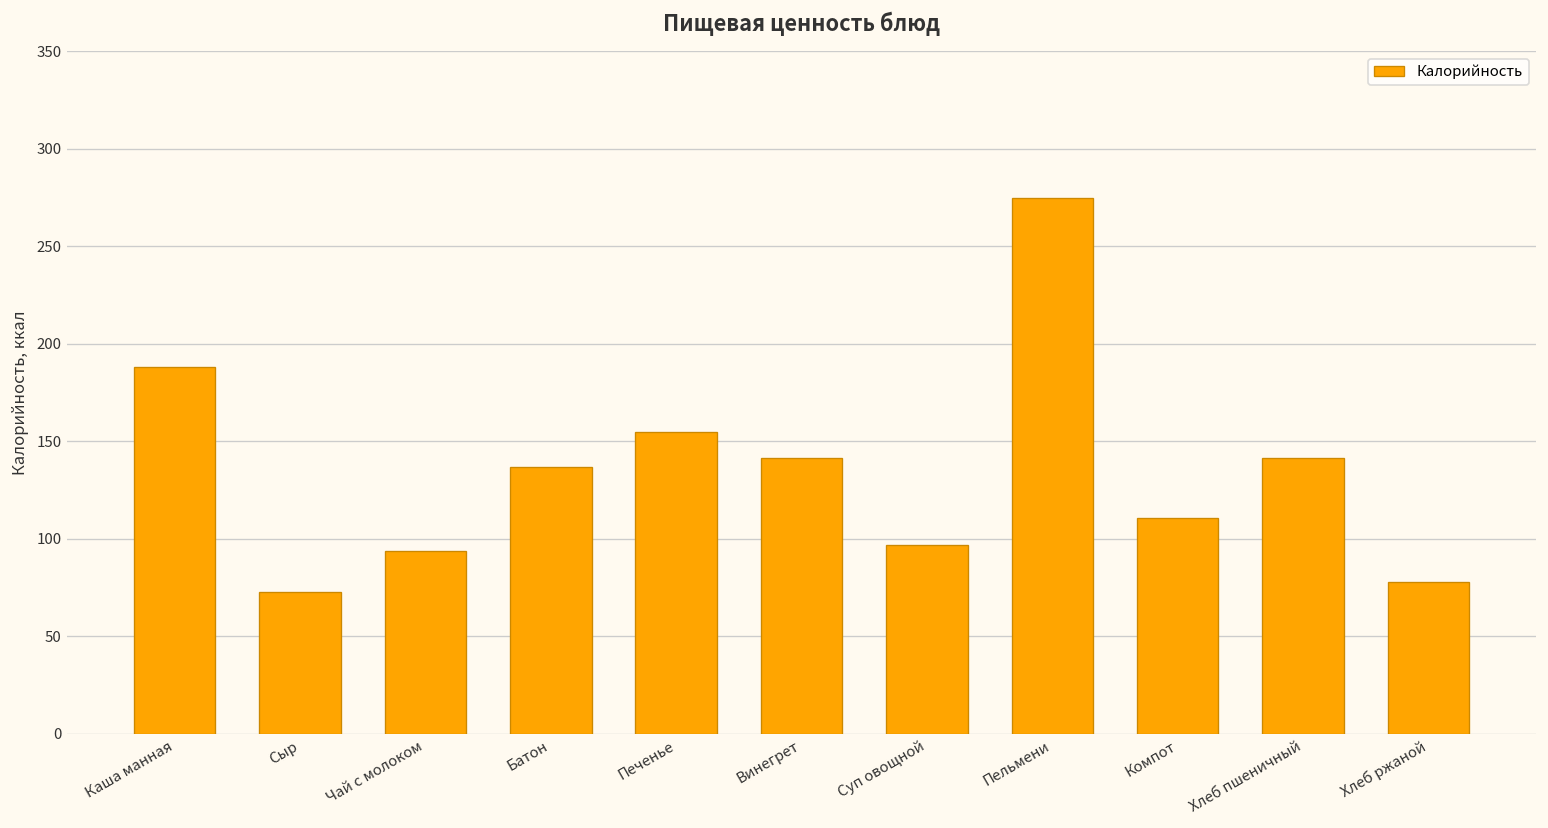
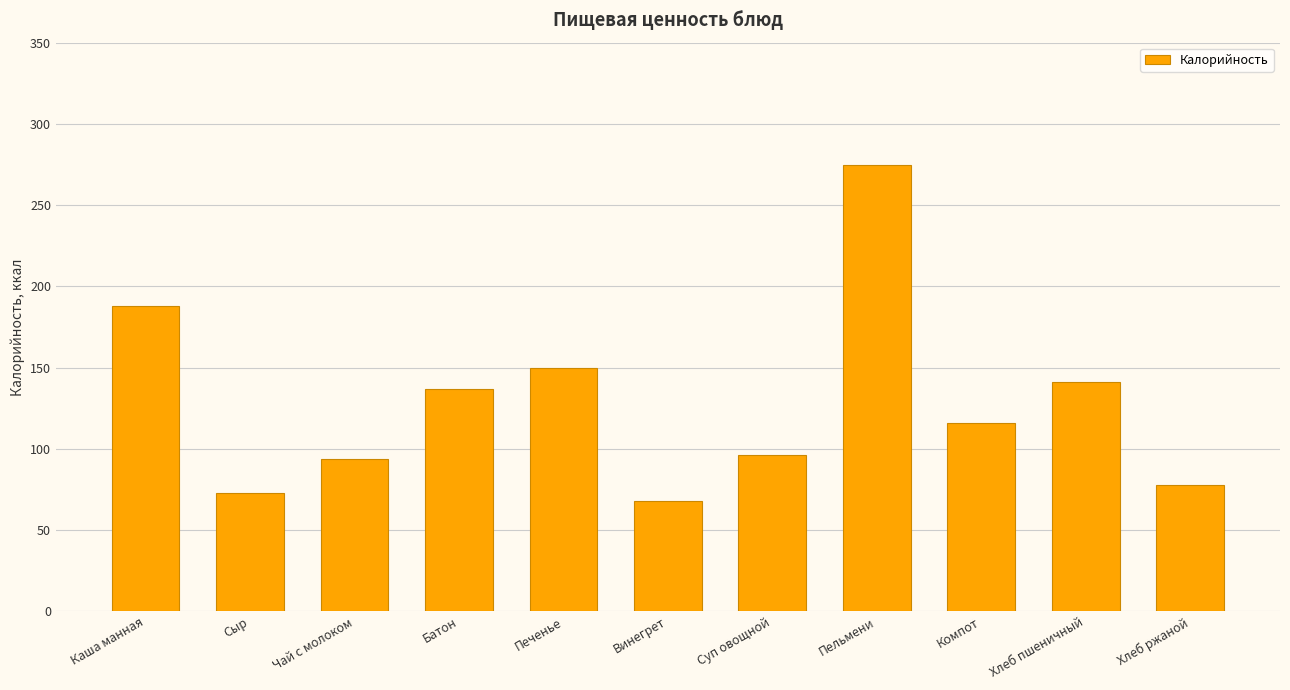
  {
    "Каша манная": 188,
    "Сыр": 73,
    "Чай с молоком": 94,
    "Батон": 137,
-   "Печенье": 155,
-   "Винегрет": 142,
+   "Печенье": 150,
+   "Винегрет": 68,
    "Суп овощной": 97,
    "Пельмени": 275,
-   "Компот": 111,
+   "Компот": 116,
    "Хлеб пшеничный": 141,
    "Хлеб ржаной": 78
  }
